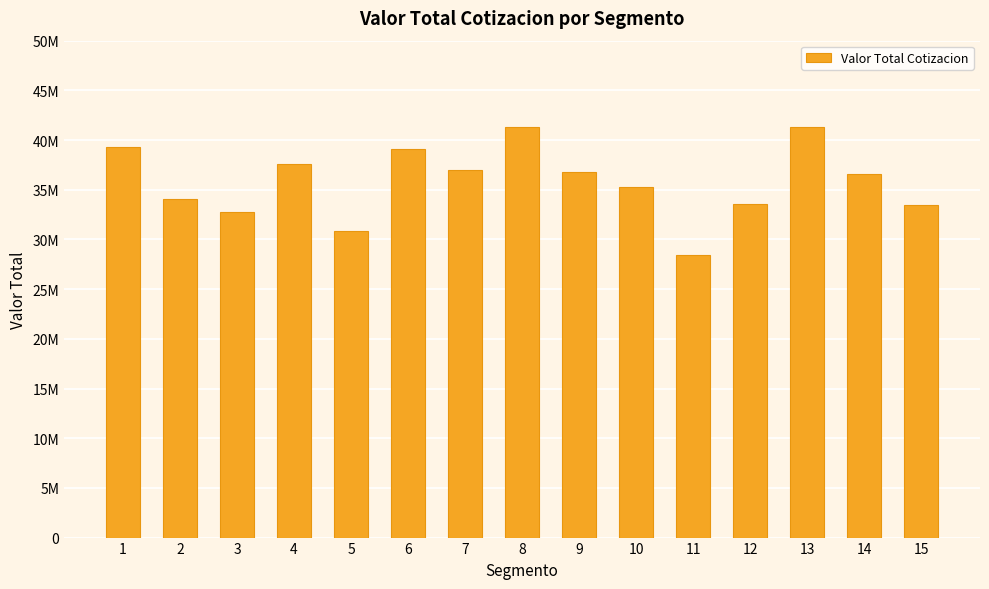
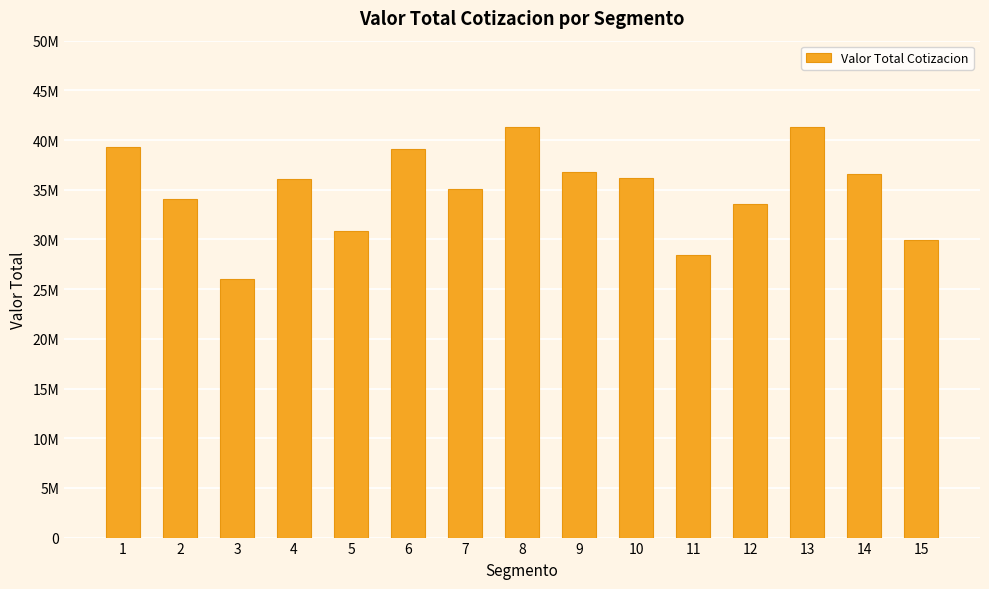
  {
    "1": 39000000,
    "2": 34000000,
-   "3": 33000000,
-   "4": 38000000,
+   "3": 26000000,
+   "4": 36000000,
    "5": 31000000,
    "6": 39000000,
-   "7": 37000000,
+   "7": 35000000,
    "8": 41000000,
    "9": 37000000,
-   "10": 35000000,
+   "10": 36000000,
    "11": 28000000,
    "12": 34000000,
    "13": 41000000,
    "14": 37000000,
-   "15": 33000000
+   "15": 30000000
  }
